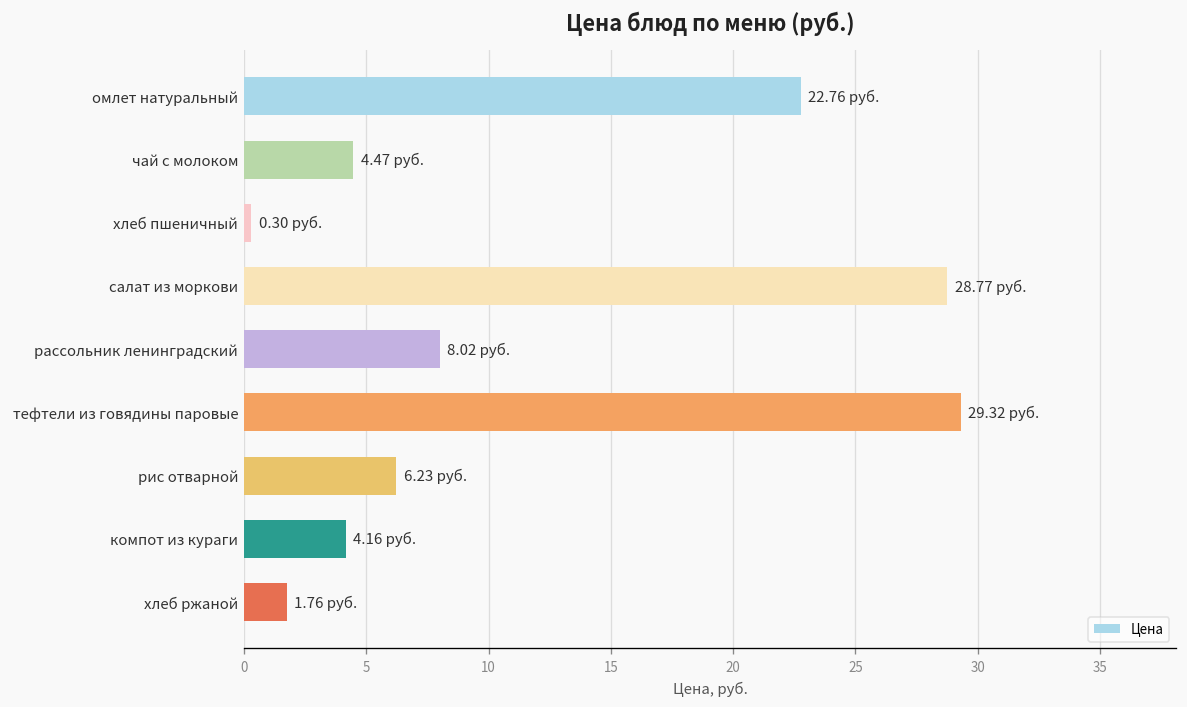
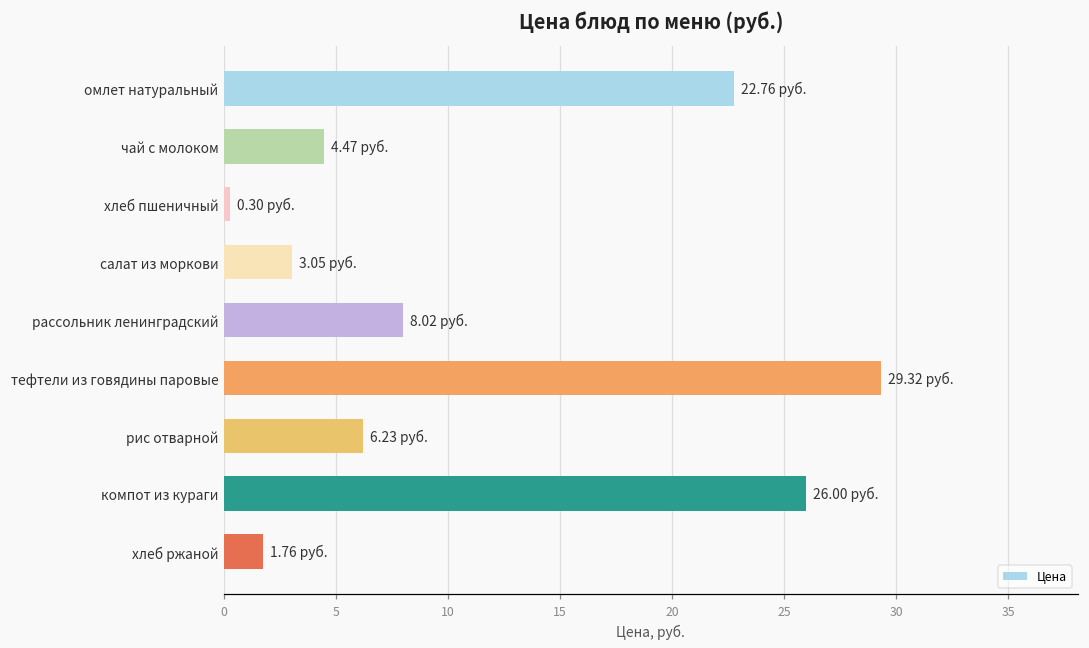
  {
    "омлет натуральный": 22.76,
    "чай с молоком": 4.47,
    "хлеб пшеничный": 0.30,
-   "салат из моркови": 28.77,
+   "салат из моркови": 3.05,
    "рассольник ленинградский": 8.02,
    "тефтели из говядины паровые": 29.32,
    "рис отварной": 6.23,
-   "компот из кураги": 4.16,
+   "компот из кураги": 26.00,
    "хлеб ржаной": 1.76
  }
